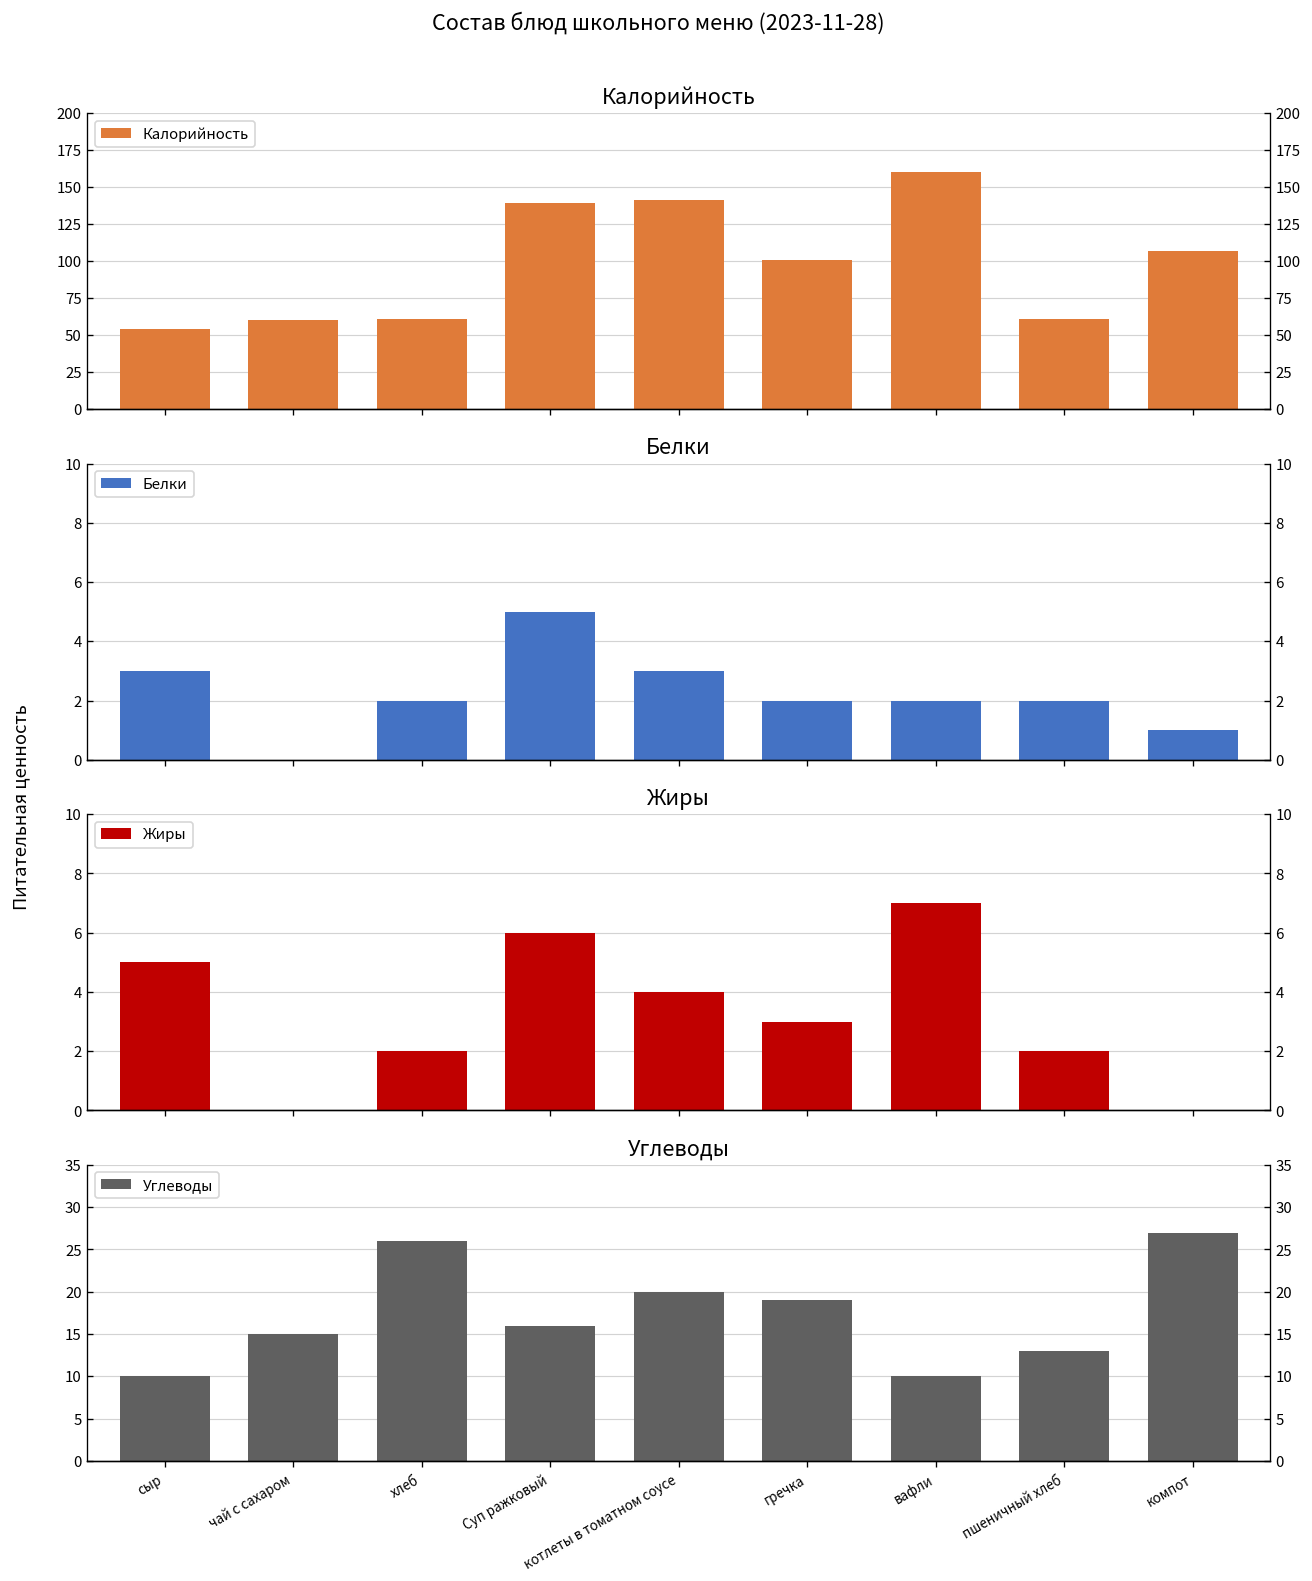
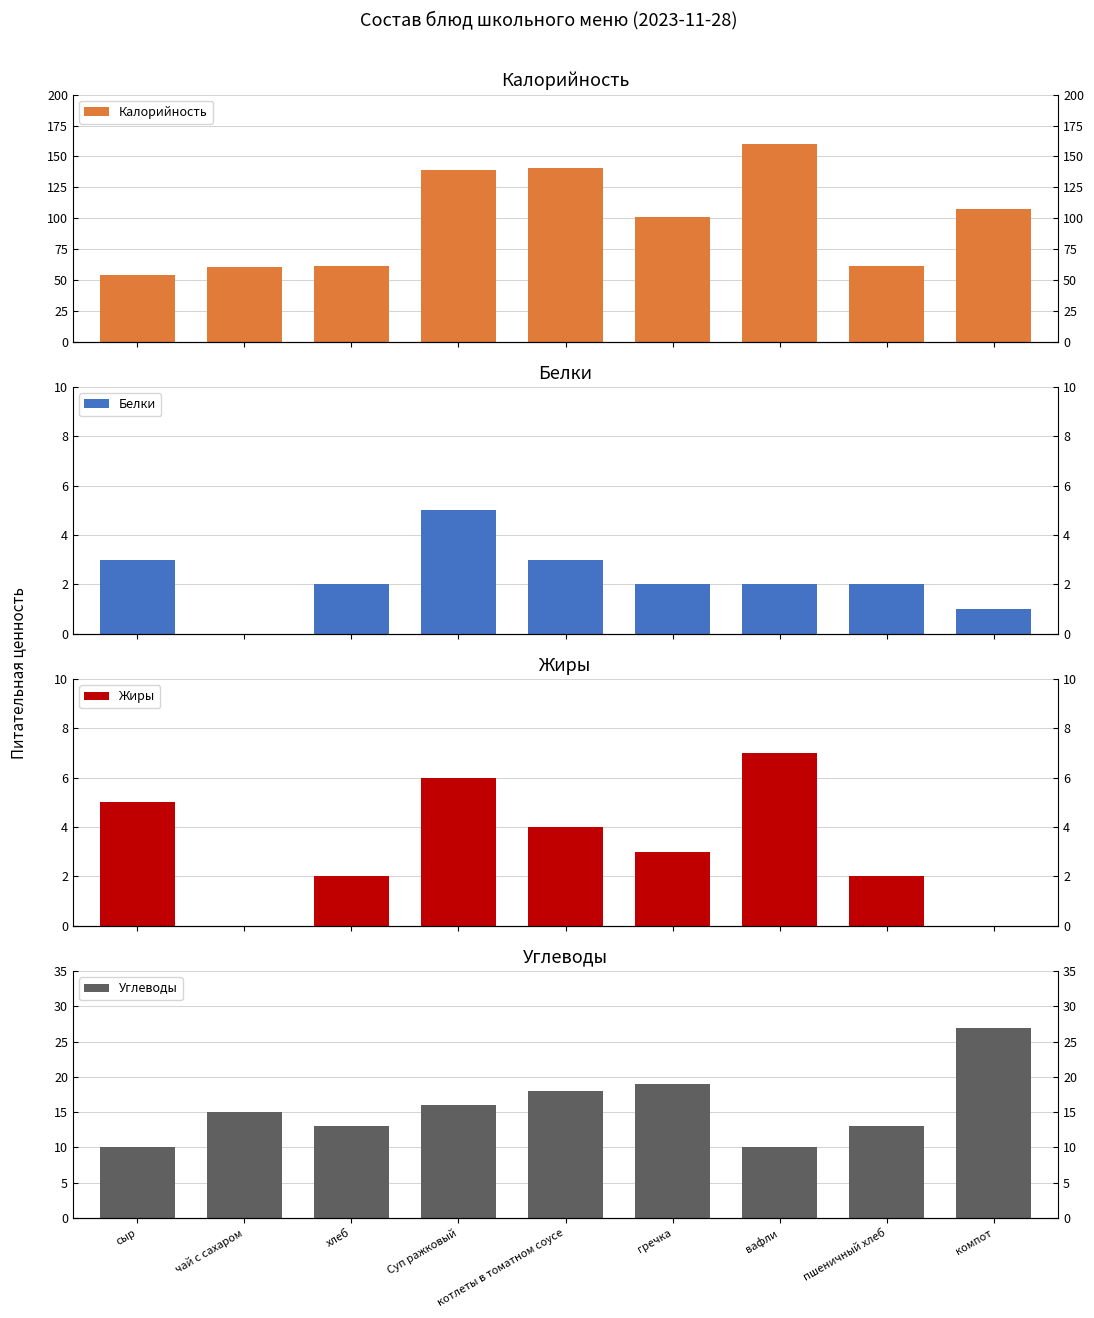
  {
    "Углеводы": {
      "сыр": 10,
      "чай с сахаром": 15,
-     "хлеб": 26,
+     "хлеб": 13,
      "Суп ражковый": 16,
-     "котлеты в томатном соусе": 20,
+     "котлеты в томатном соусе": 18,
      "гречка": 19,
      "вафли": 10,
      "пшеничный хлеб": 13,
      "компот": 27
    }
  }
